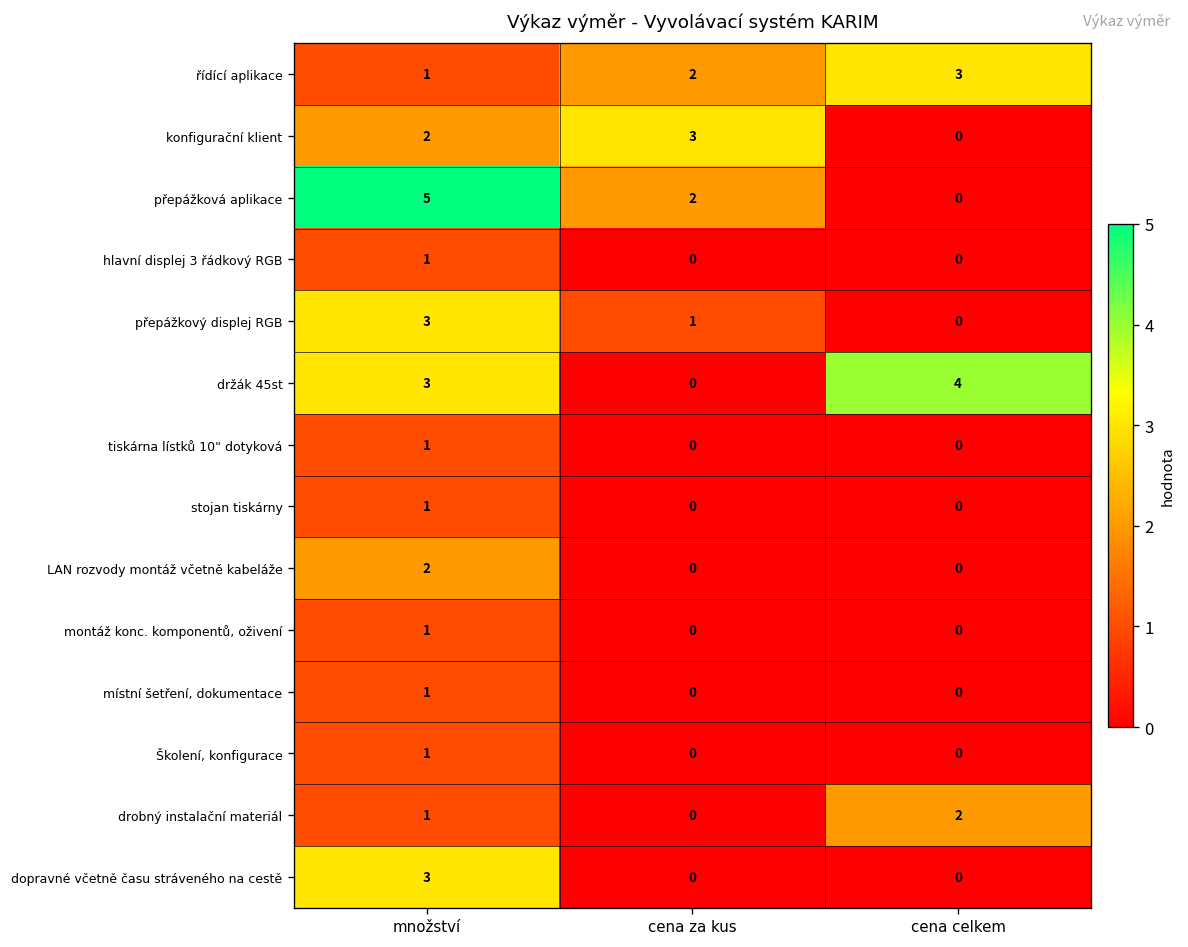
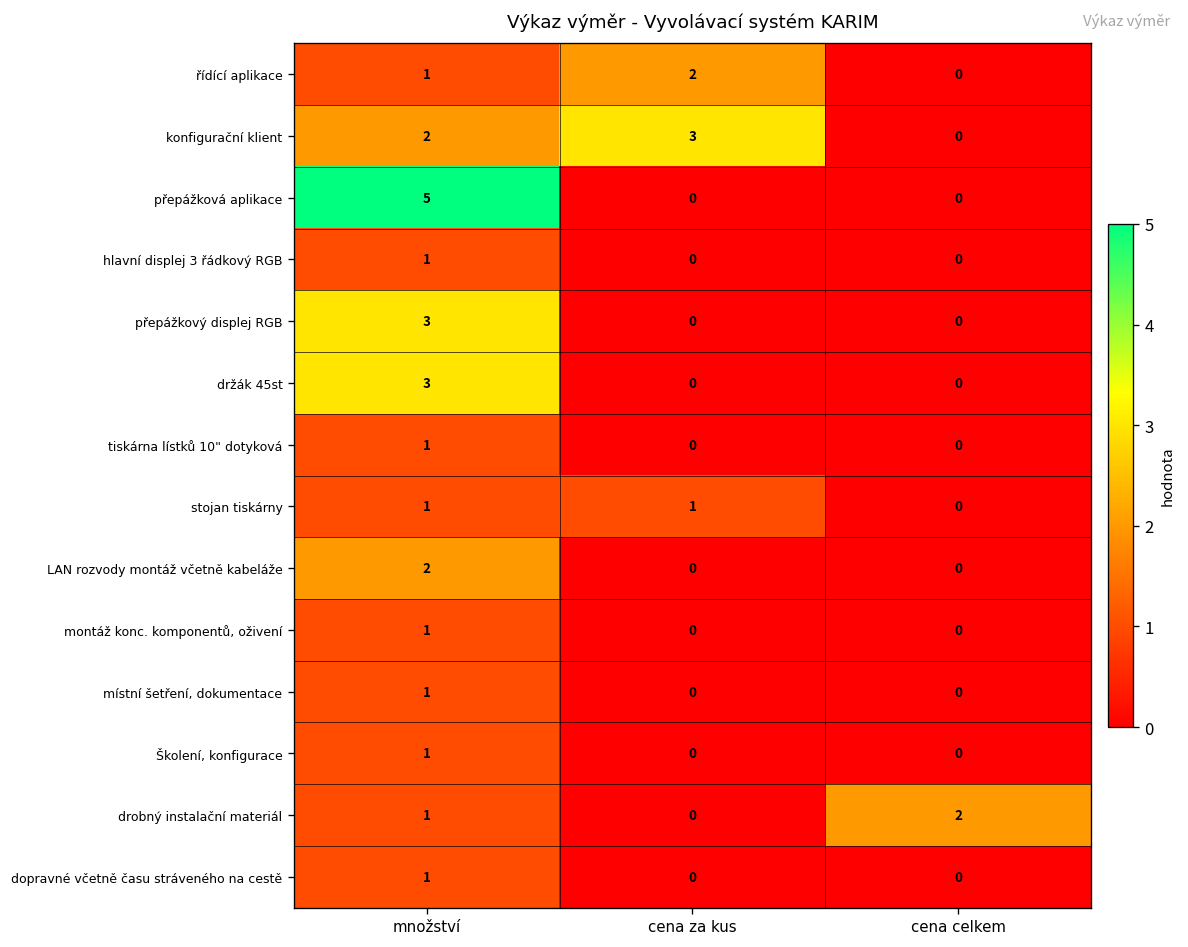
  {
    "řídící aplikace": {
      "množství": 1,
      "cena za kus": 2,
-     "cena celkem": 3
+     "cena celkem": 0
    },
    "konfigurační klient": {
      "množství": 2,
      "cena za kus": 3,
      "cena celkem": 0
    },
    "přepážková aplikace": {
      "množství": 5,
-     "cena za kus": 2,
+     "cena za kus": 0,
      "cena celkem": 0
    },
    "hlavní displej 3 řádkový RGB": {
      "množství": 1,
      "cena za kus": 0,
      "cena celkem": 0
    },
    "přepážkový displej RGB": {
      "množství": 3,
-     "cena za kus": 1,
+     "cena za kus": 0,
      "cena celkem": 0
    },
    "držák 45st": {
      "množství": 3,
      "cena za kus": 0,
-     "cena celkem": 4
+     "cena celkem": 0
    },
    "tiskárna lístků 10\" dotyková": {
      "množství": 1,
      "cena za kus": 0,
      "cena celkem": 0
    },
    "stojan tiskárny": {
      "množství": 1,
-     "cena za kus": 0,
+     "cena za kus": 1,
      "cena celkem": 0
    },
    "LAN rozvody montáž včetně kabeláže": {
      "množství": 2,
      "cena za kus": 0,
      "cena celkem": 0
    },
    "montáž konc. komponentů, oživení": {
      "množství": 1,
      "cena za kus": 0,
      "cena celkem": 0
    },
    "místní šetření, dokumentace": {
      "množství": 1,
      "cena za kus": 0,
      "cena celkem": 0
    },
    "Školení, konfigurace": {
      "množství": 1,
      "cena za kus": 0,
      "cena celkem": 0
    },
    "drobný instalační materiál": {
      "množství": 1,
      "cena za kus": 0,
      "cena celkem": 2
    },
    "dopravné včetně času stráveného na cestě": {
-     "množství": 3,
+     "množství": 1,
      "cena za kus": 0,
      "cena celkem": 0
    }
  }
